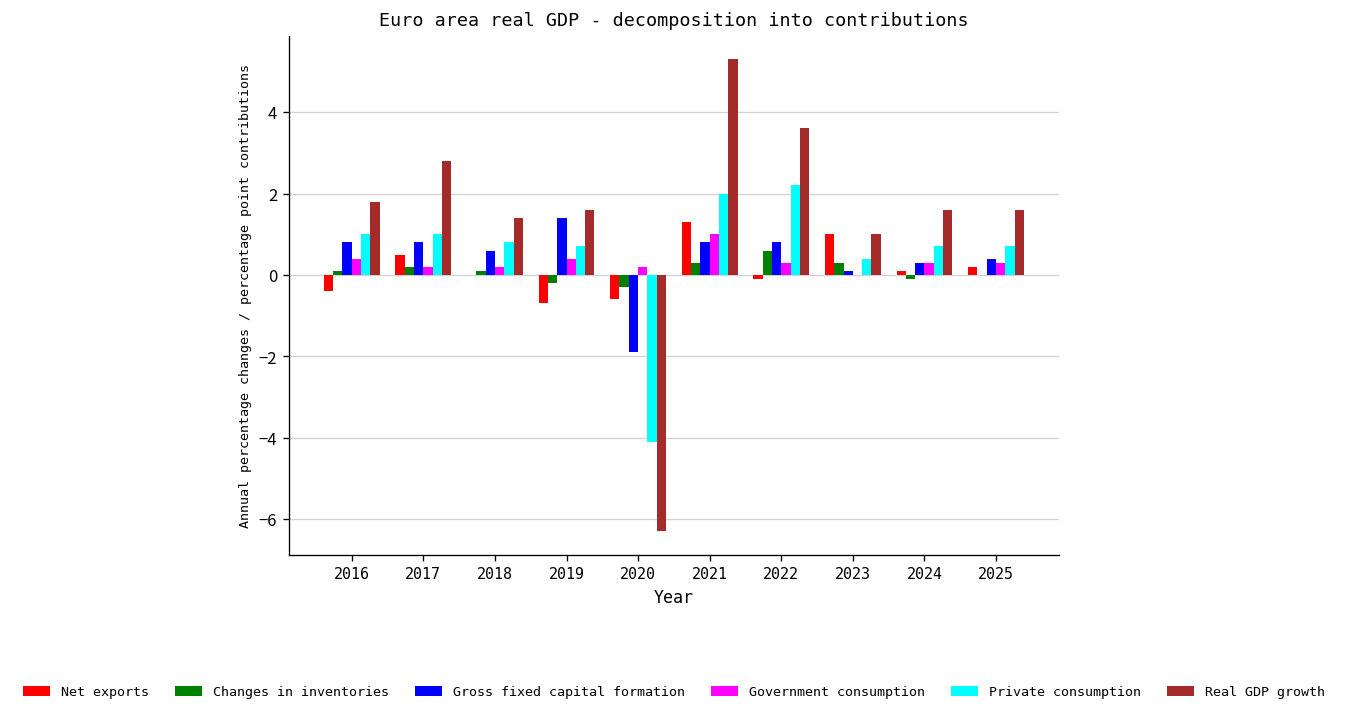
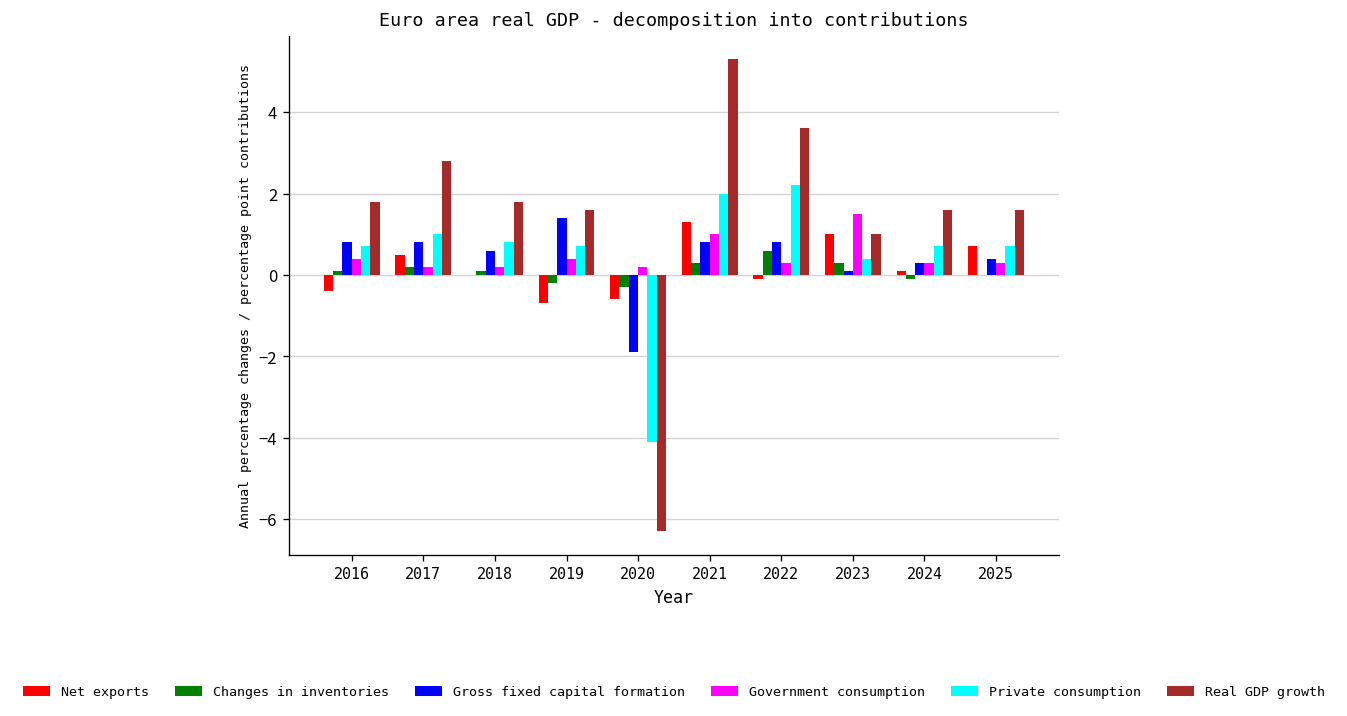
  {
    "Net exports": {
      "2016": -0.4,
      "2017": 0.5,
      "2018": 0.0,
      "2019": -0.7,
      "2020": -0.6,
      "2021": 1.3,
      "2022": -0.1,
      "2023": 1.0,
      "2024": 0.1,
-     "2025": 0.2
+     "2025": 0.7
    },
    "Changes in inventories": {
      "2016": 0.1,
      "2017": 0.2,
      "2018": 0.1,
      "2019": -0.2,
      "2020": -0.3,
      "2021": 0.3,
      "2022": 0.6,
      "2023": 0.3,
      "2024": -0.1,
      "2025": 0.0
    },
    "Gross fixed capital formation": {
      "2016": 0.8,
      "2017": 0.8,
      "2018": 0.6,
      "2019": 1.4,
      "2020": -1.9,
      "2021": 0.8,
      "2022": 0.8,
      "2023": 0.1,
      "2024": 0.3,
      "2025": 0.4
    },
    "Government consumption": {
      "2016": 0.4,
      "2017": 0.2,
      "2018": 0.2,
      "2019": 0.4,
      "2020": 0.2,
      "2021": 1.0,
      "2022": 0.3,
-     "2023": 0.0,
+     "2023": 1.5,
      "2024": 0.3,
      "2025": 0.3
    },
    "Private consumption": {
-     "2016": 1.0,
+     "2016": 0.7,
      "2017": 1.0,
      "2018": 0.8,
      "2019": 0.7,
      "2020": -4.1,
      "2021": 2.0,
      "2022": 2.2,
      "2023": 0.4,
      "2024": 0.7,
      "2025": 0.7
    },
    "Real GDP growth": {
      "2016": 1.8,
      "2017": 2.8,
-     "2018": 1.4,
+     "2018": 1.8,
      "2019": 1.6,
      "2020": -6.3,
      "2021": 5.3,
      "2022": 3.6,
      "2023": 1.0,
      "2024": 1.6,
      "2025": 1.6
    }
  }
